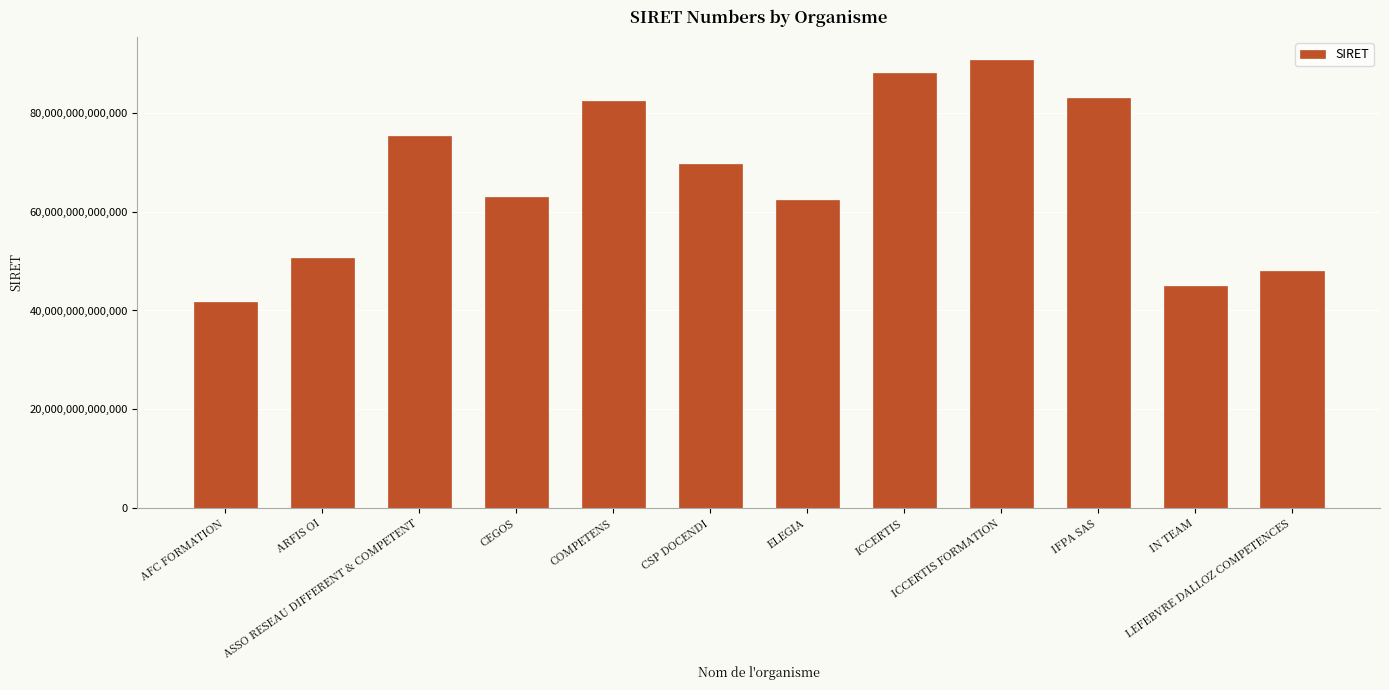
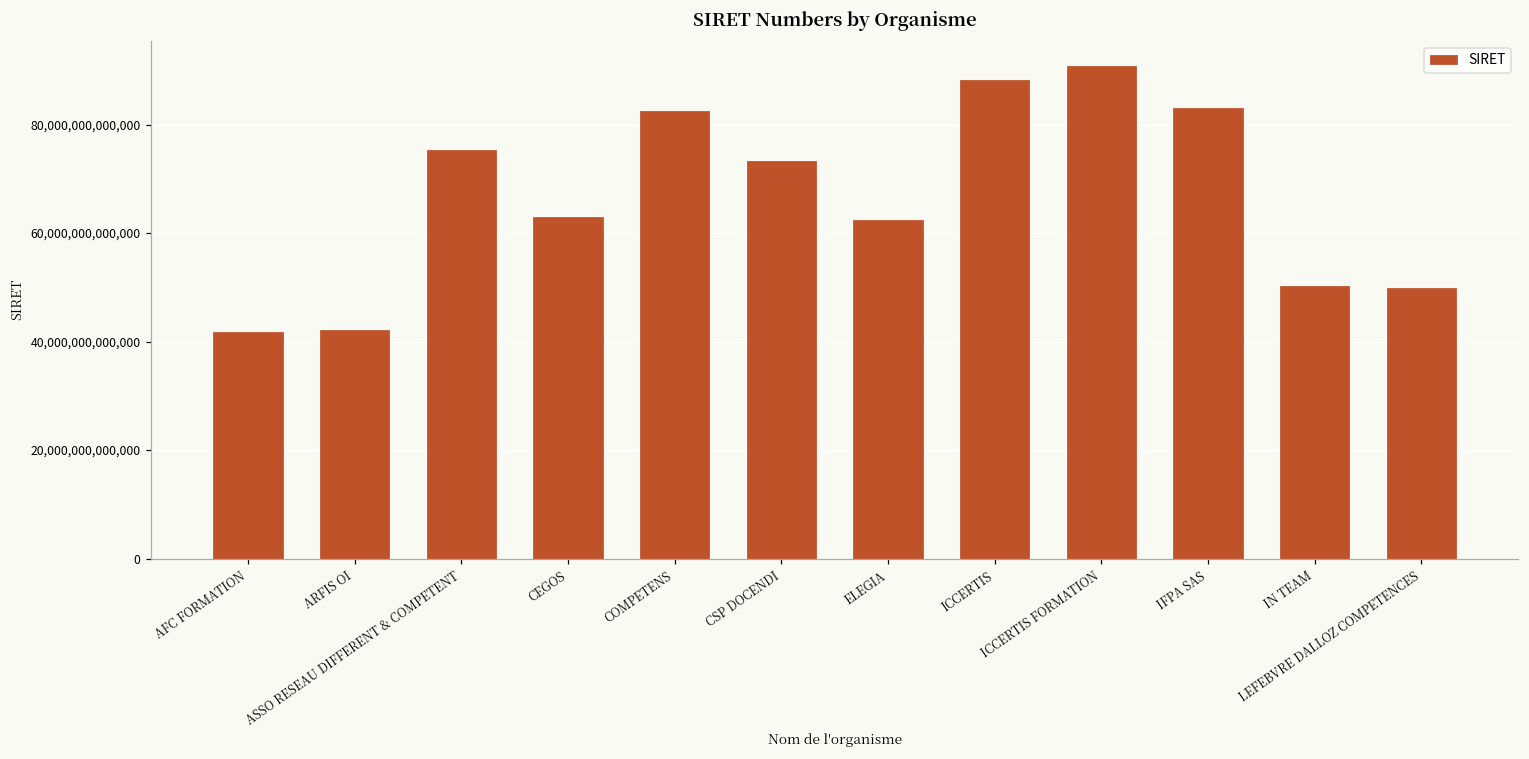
  {
    "AFC FORMATION": "42,000,000,000,000",
-   "ARFIS OI": "51,000,000,000,000",
+   "ARFIS OI": "42,000,000,000,000",
    "ASSO RESEAU DIFFERENT & COMPETENT": "75,000,000,000,000",
    "CEGOS": "63,000,000,000,000",
    "COMPETENS": "83,000,000,000,000",
-   "CSP DOCENDI": "70,000,000,000,000",
+   "CSP DOCENDI": "73,000,000,000,000",
    "ELEGIA": "62,000,000,000,000",
    "ICCERTIS": "88,000,000,000,000",
    "ICCERTIS FORMATION": "91,000,000,000,000",
    "IFPA SAS": "83,000,000,000,000",
-   "IN TEAM": "45,000,000,000,000",
-   "LEFEBVRE DALLOZ COMPETENCES": "48,000,000,000,000"
+   "IN TEAM": "50,000,000,000,000",
+   "LEFEBVRE DALLOZ COMPETENCES": "50,000,000,000,000"
  }
